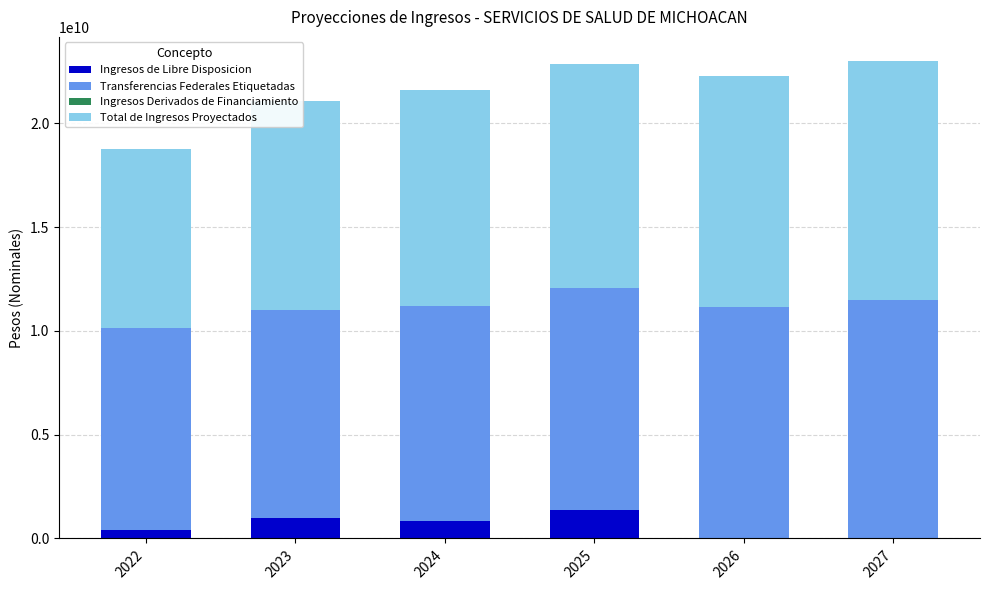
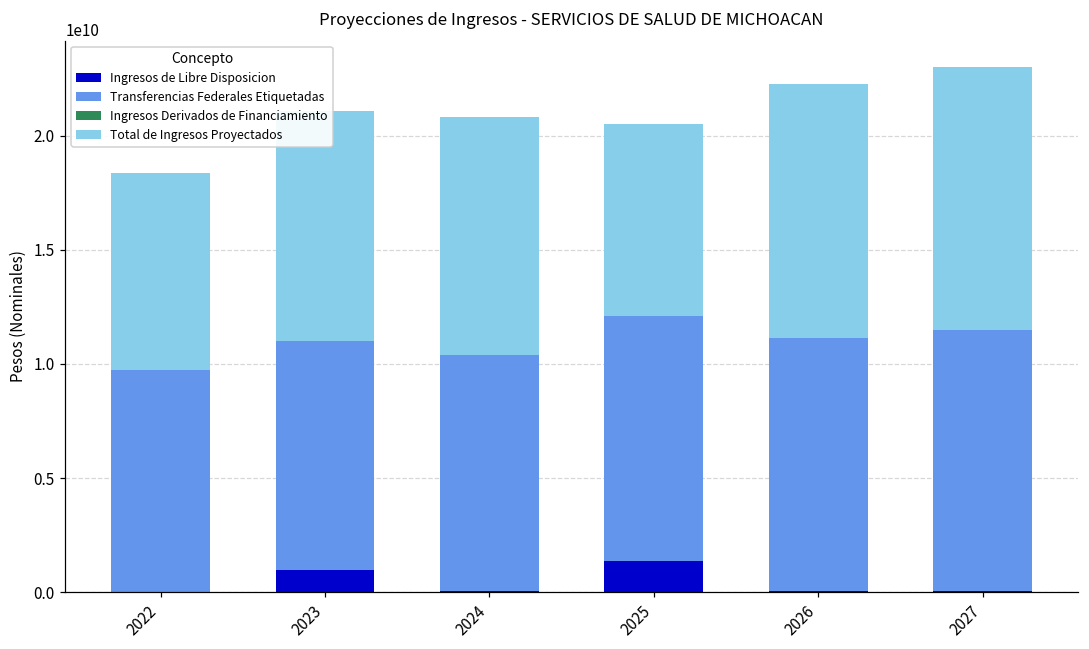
  {
    "Ingresos de Libre Disposicion": {
-     "2022": 400000000,
+     "2022": 0,
      "2023": 1000000000,
-     "2024": 800000000,
+     "2024": 0,
      "2025": 1400000000
    },
    "Total de Ingresos Proyectados": {
      "2022": 8600000000,
      "2024": 10400000000,
-     "2025": 10800000000,
+     "2025": 8400000000,
      "2026": 11100000000,
      "2027": 11500000000
    }
  }
